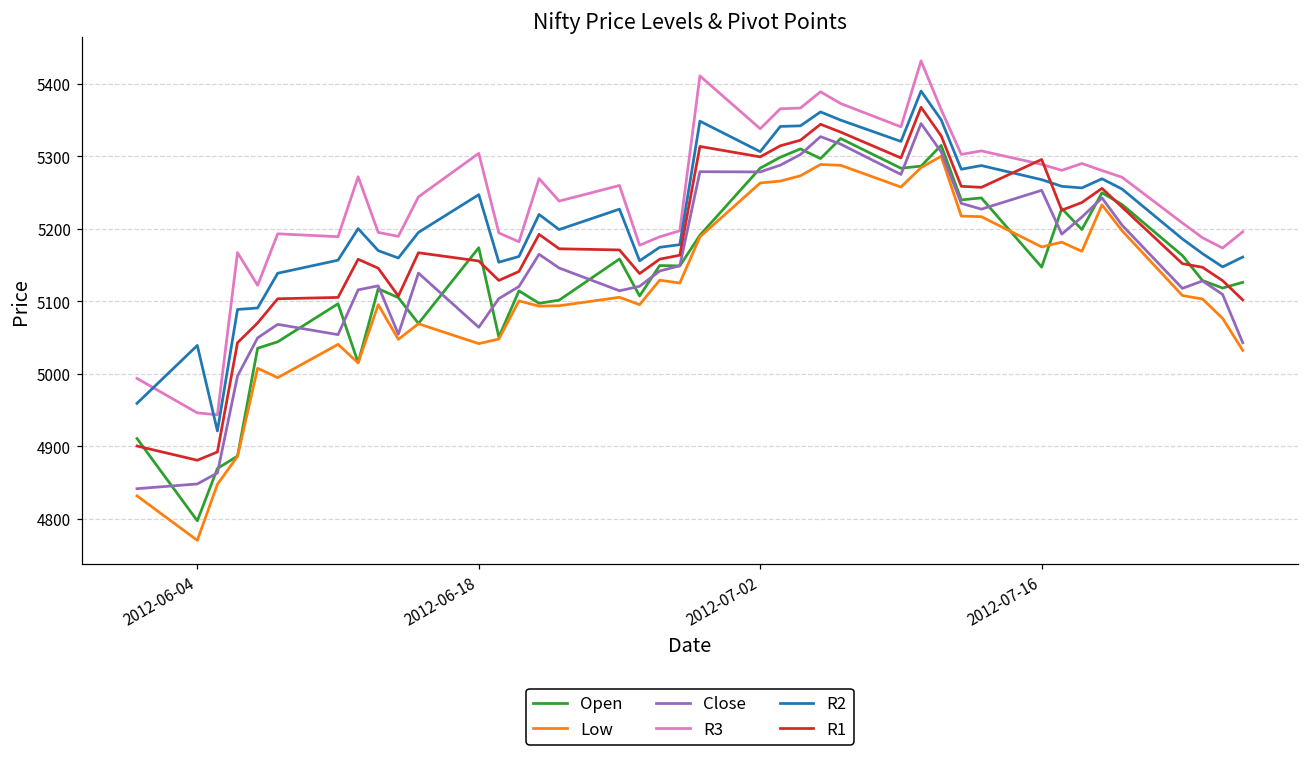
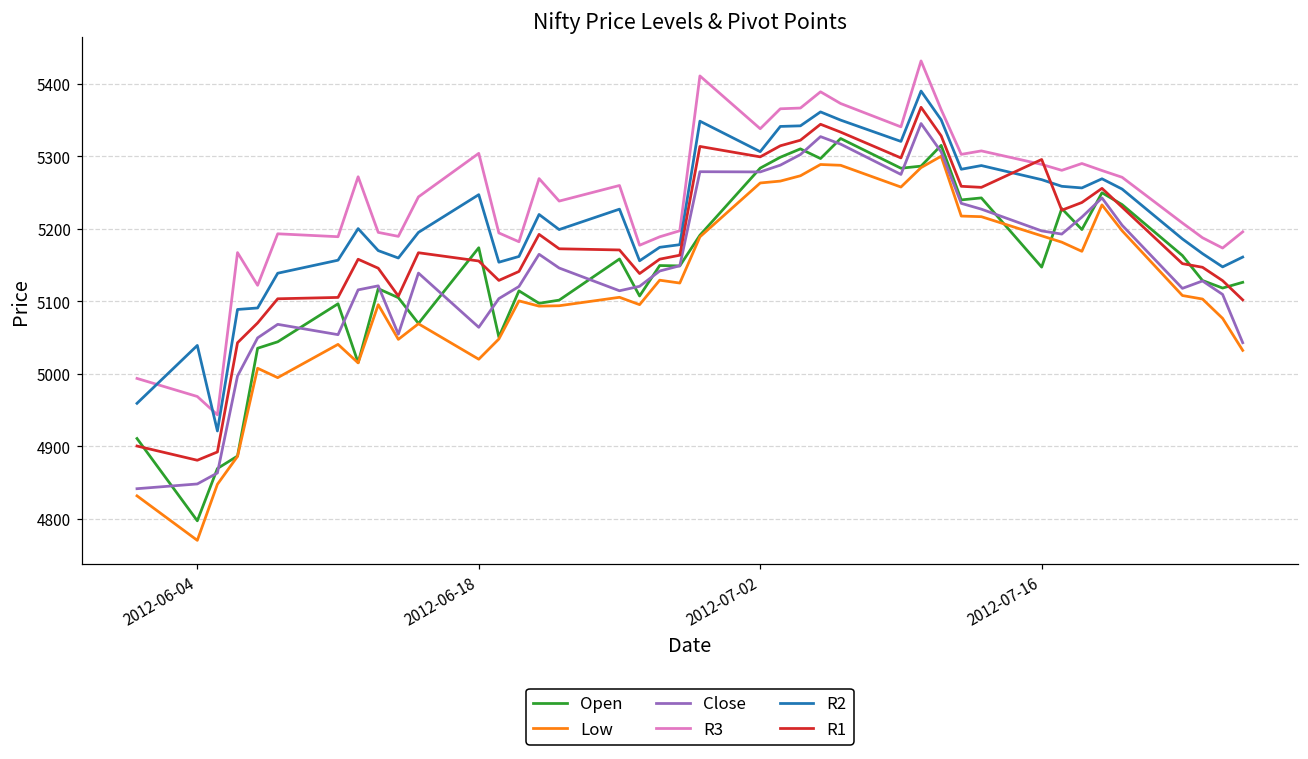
  {
    "Open": {
      "2012-06-04": 4800,
      "2012-06-18": 5170,
      "2012-07-02": 5280,
      "2012-07-16": 5150
    },
    "Low": {
      "2012-06-04": 4770,
-     "2012-06-18": 5040,
+     "2012-06-18": 5020,
      "2012-07-02": 5260,
-     "2012-07-16": 5180
+     "2012-07-16": 5190
    },
    "Close": {
      "2012-06-04": 4850,
      "2012-06-18": 5060,
      "2012-07-02": 5280,
-     "2012-07-16": 5250
+     "2012-07-16": 5200
    },
    "R3": {
-     "2012-06-04": 4950,
+     "2012-06-04": 4970,
      "2012-06-18": 5300,
      "2012-07-02": 5340,
      "2012-07-16": 5290
    },
    "R2": {
      "2012-06-04": 5040,
      "2012-06-18": 5250,
      "2012-07-02": 5310,
      "2012-07-16": 5270
    },
    "R1": {
      "2012-06-04": 4880,
      "2012-06-18": 5160,
      "2012-07-02": 5300,
      "2012-07-16": 5300
    }
  }
